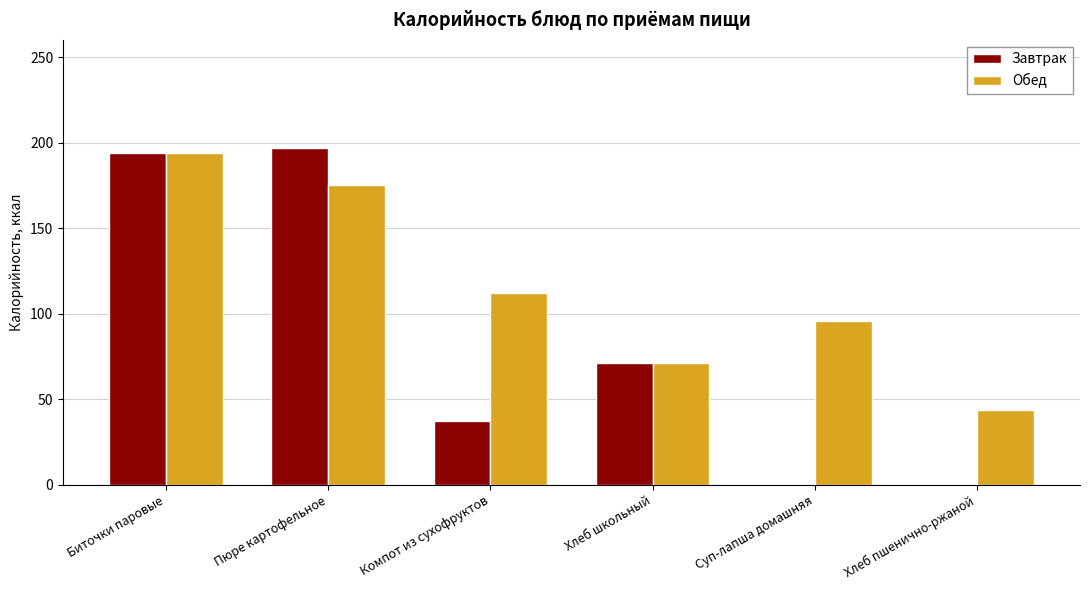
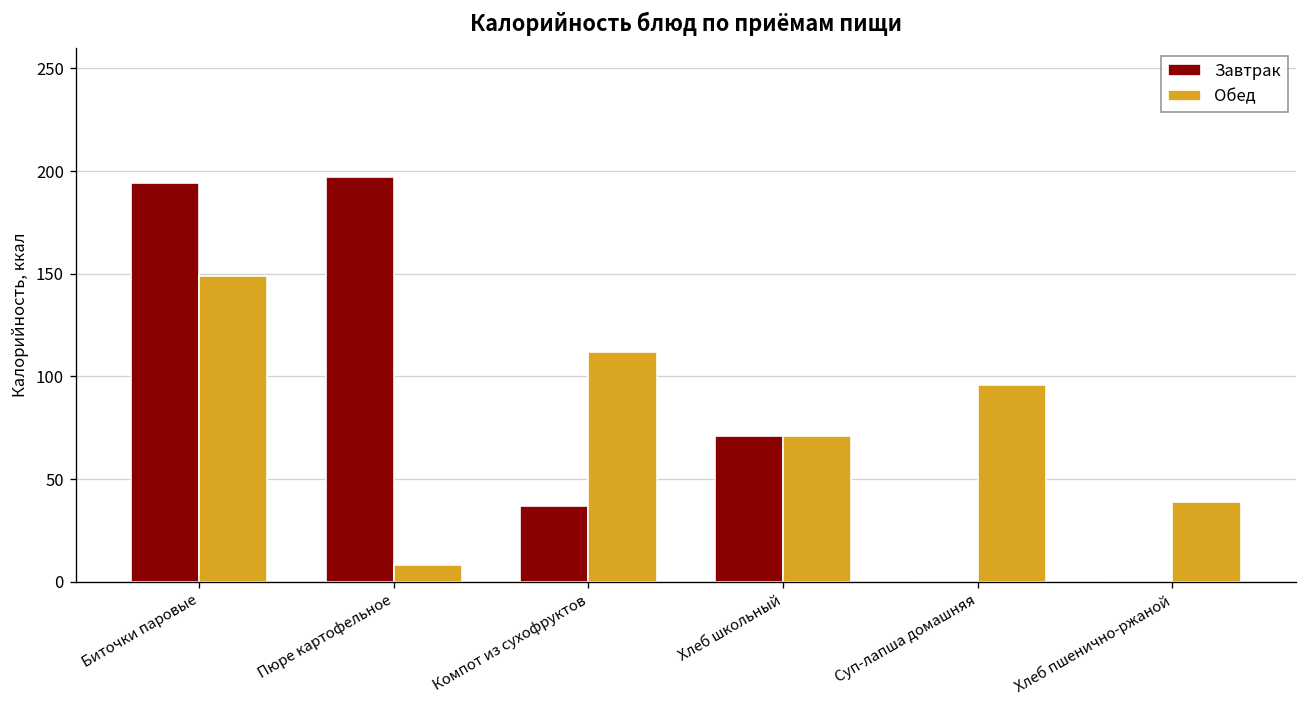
  {
    "Завтрак": {
      "Биточки паровые": 194,
      "Пюре картофельное": 197,
      "Компот из сухофруктов": 37,
      "Хлеб школьный": 71,
      "Суп-лапша домашняя": 0,
      "Хлеб пшенично-ржаной": 0
    },
    "Обед": {
-     "Биточки паровые": 194,
-     "Пюре картофельное": 175,
+     "Биточки паровые": 149,
+     "Пюре картофельное": 8,
      "Компот из сухофруктов": 112,
      "Хлеб школьный": 71,
      "Суп-лапша домашняя": 96,
-     "Хлеб пшенично-ржаной": 44
+     "Хлеб пшенично-ржаной": 39
    }
  }
